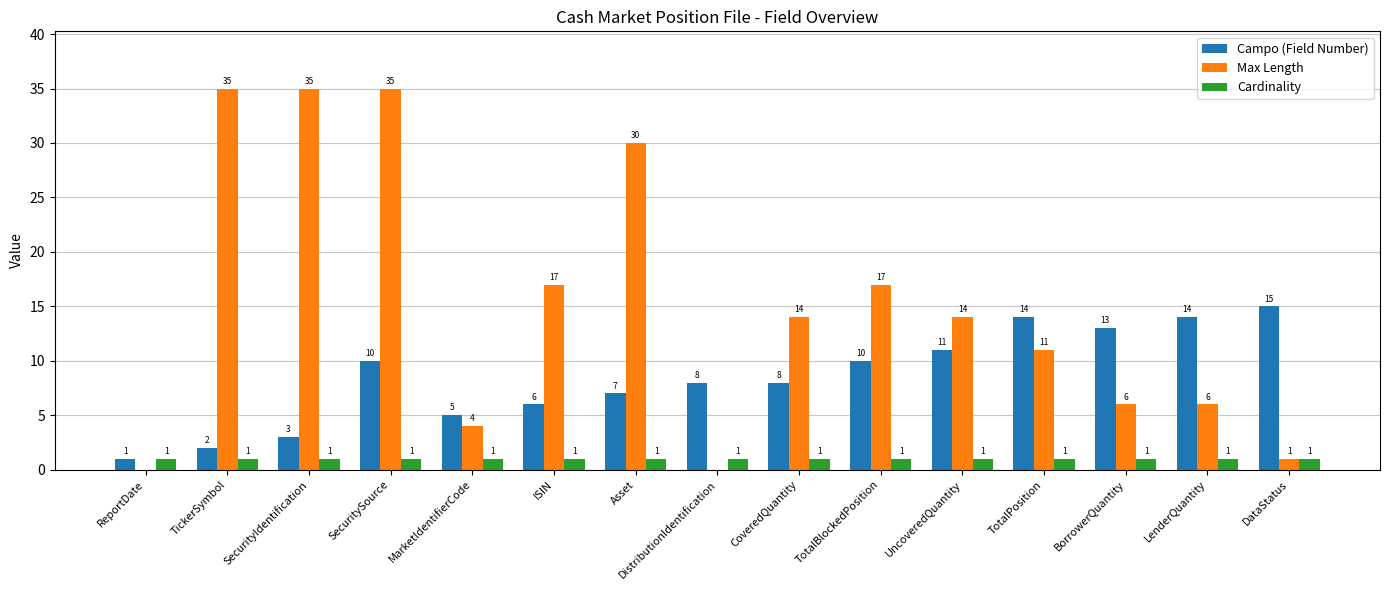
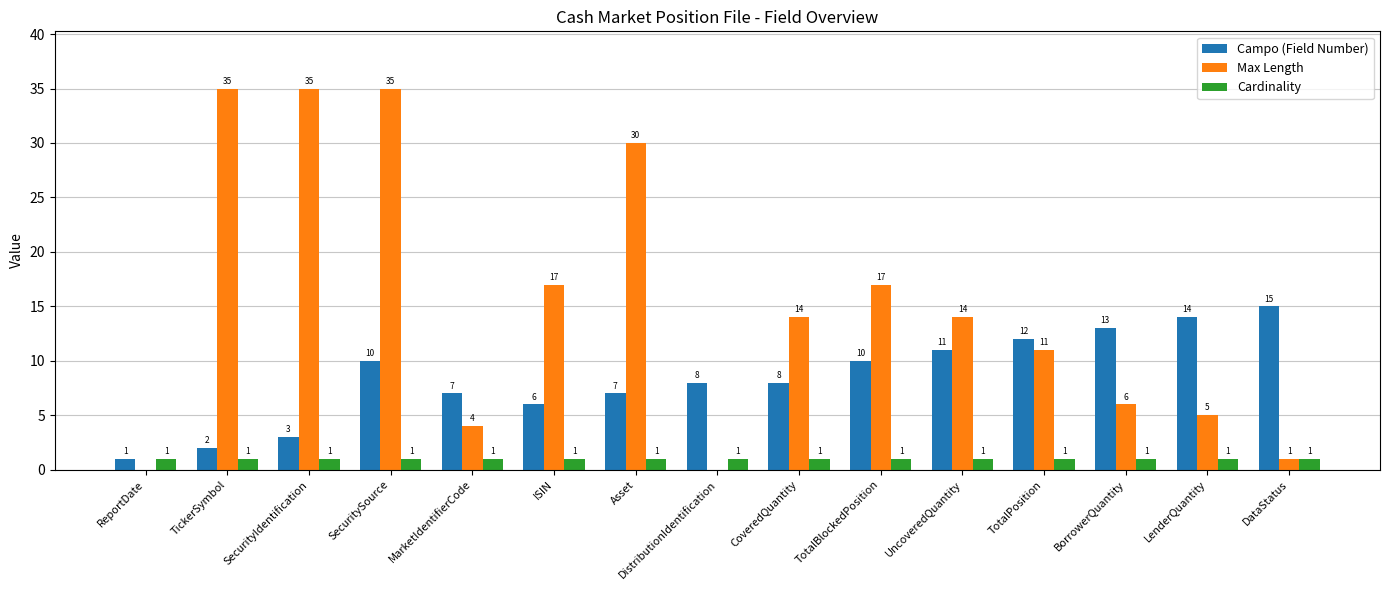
  {
    "Campo (Field Number)": {
      "ReportDate": 1,
      "TickerSymbol": 2,
      "SecurityIdentification": 3,
      "SecuritySource": 10,
-     "MarketIdentifierCode": 5,
+     "MarketIdentifierCode": 7,
      "ISIN": 6,
      "Asset": 7,
      "DistributionIdentification": 8,
      "CoveredQuantity": 8,
      "TotalBlockedPosition": 10,
      "UncoveredQuantity": 11,
-     "TotalPosition": 14,
+     "TotalPosition": 12,
      "BorrowerQuantity": 13,
      "LenderQuantity": 14,
      "DataStatus": 15
    },
    "Max Length": {
      "TickerSymbol": 35,
      "SecurityIdentification": 35,
      "SecuritySource": 35,
      "MarketIdentifierCode": 4,
      "ISIN": 17,
      "Asset": 30,
      "CoveredQuantity": 14,
      "TotalBlockedPosition": 17,
      "UncoveredQuantity": 14,
      "TotalPosition": 11,
      "BorrowerQuantity": 6,
-     "LenderQuantity": 6,
+     "LenderQuantity": 5,
      "DataStatus": 1
    },
    "Cardinality": {
      "ReportDate": 1,
      "TickerSymbol": 1,
      "SecurityIdentification": 1,
      "SecuritySource": 1,
      "MarketIdentifierCode": 1,
      "ISIN": 1,
      "Asset": 1,
      "DistributionIdentification": 1,
      "CoveredQuantity": 1,
      "TotalBlockedPosition": 1,
      "UncoveredQuantity": 1,
      "TotalPosition": 1,
      "BorrowerQuantity": 1,
      "LenderQuantity": 1,
      "DataStatus": 1
    }
  }
